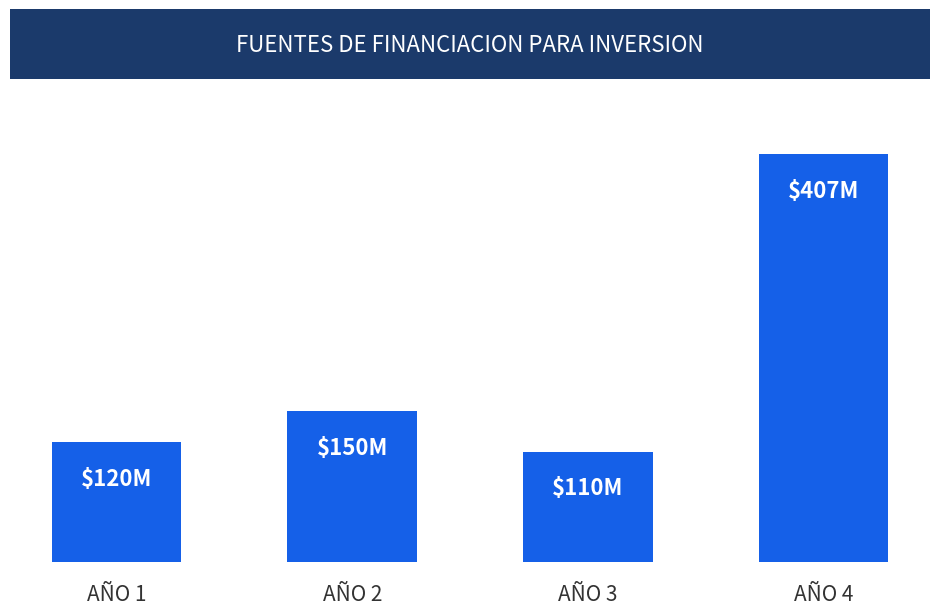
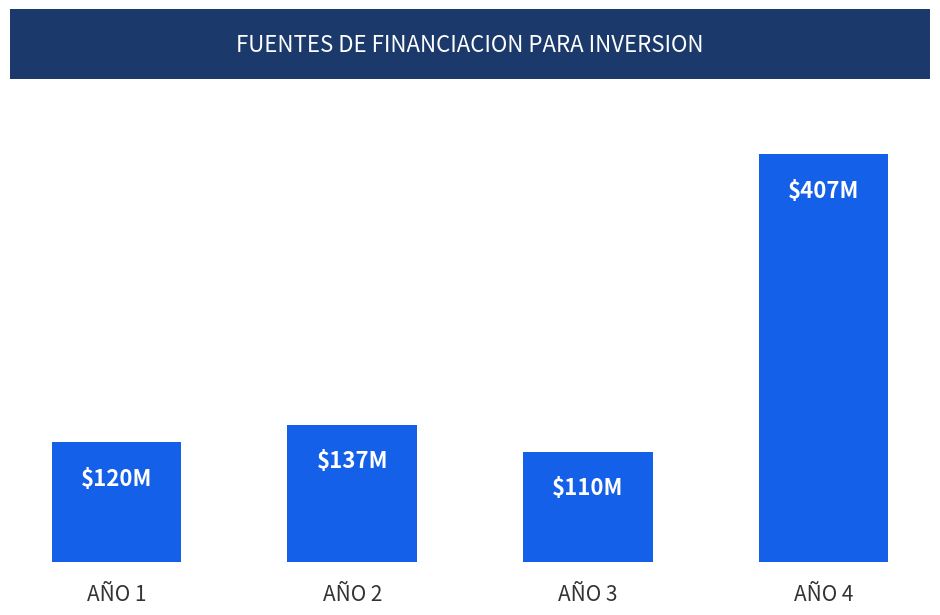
  {
    "AÑO 1": "$120M",
-   "AÑO 2": "$150M",
+   "AÑO 2": "$137M",
    "AÑO 3": "$110M",
    "AÑO 4": "$407M"
  }
